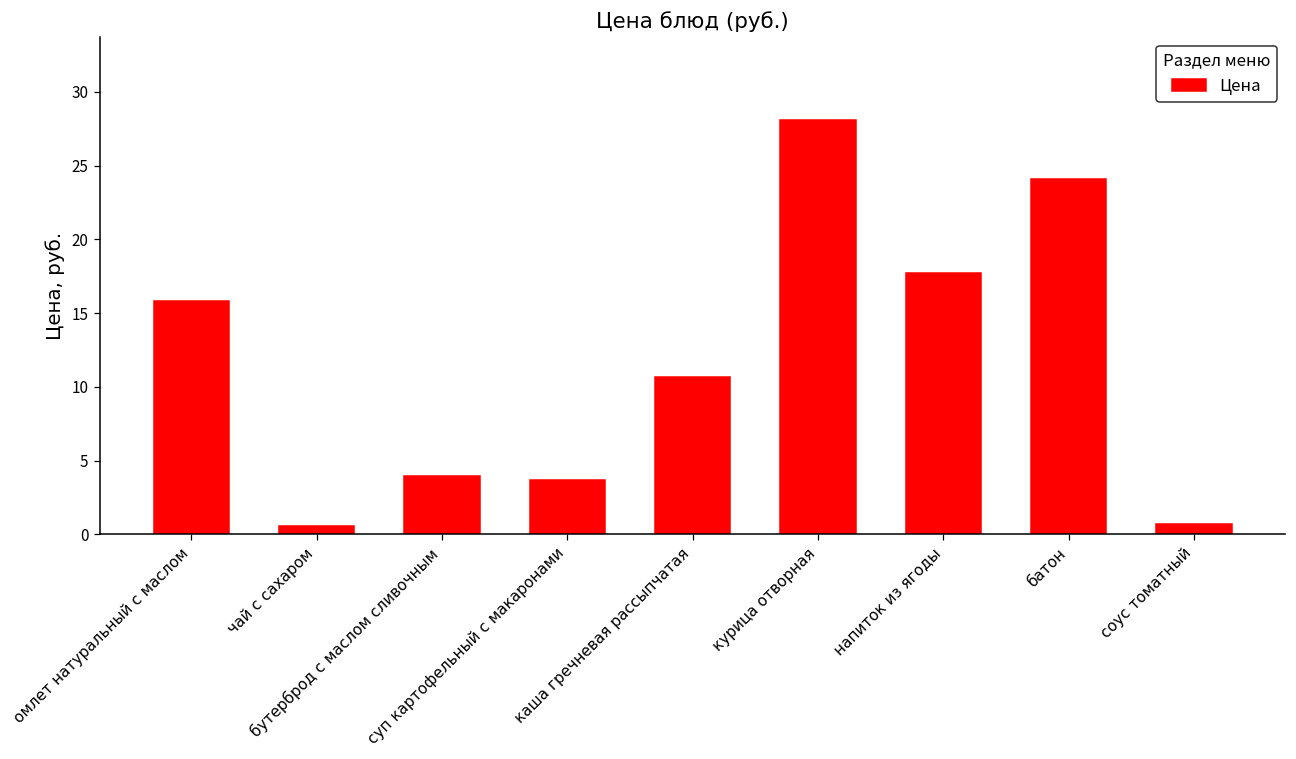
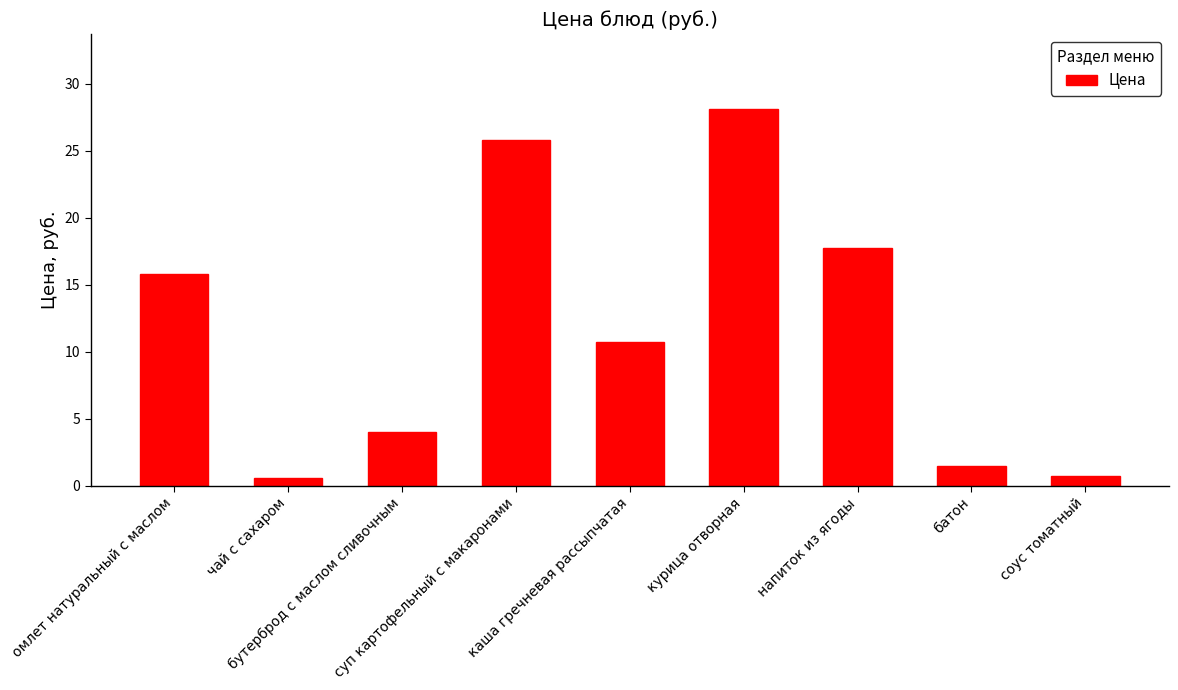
  {
    "омлет натуральный с маслом": 15.8,
    "чай с сахаром": 0.5,
    "бутерброд с маслом сливочным": 4.0,
-   "суп картофельный с макаронами": 3.7,
+   "суп картофельный с макаронами": 25.8,
    "каша гречневая рассыпчатая": 10.7,
    "курица отворная": 28.1,
    "напиток из ягоды": 17.7,
-   "батон": 24.1,
+   "батон": 1.5,
    "соус томатный": 0.7
  }
